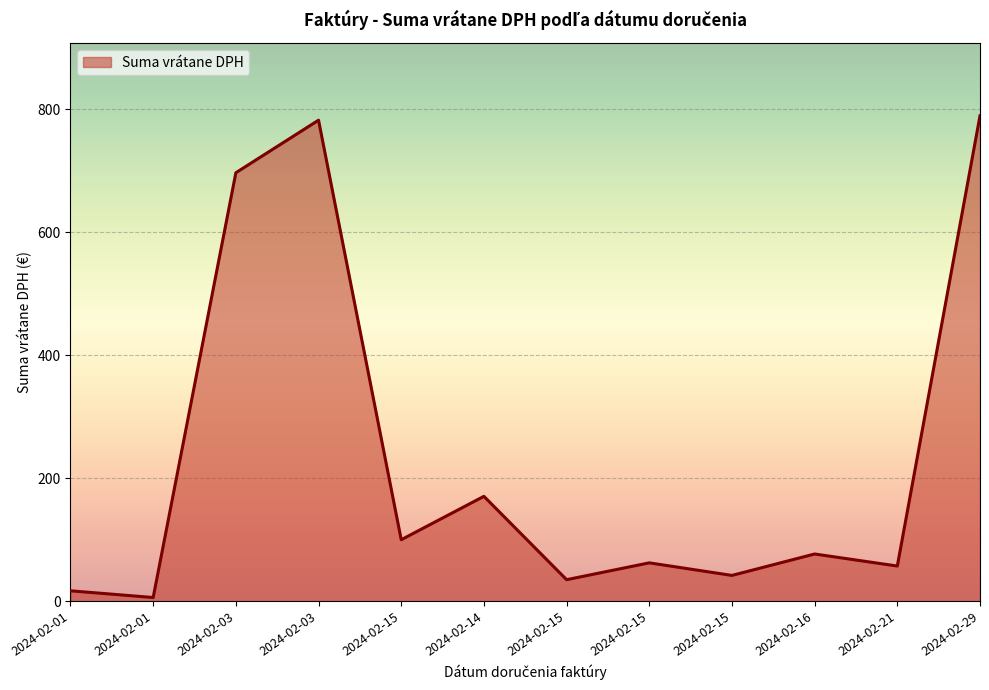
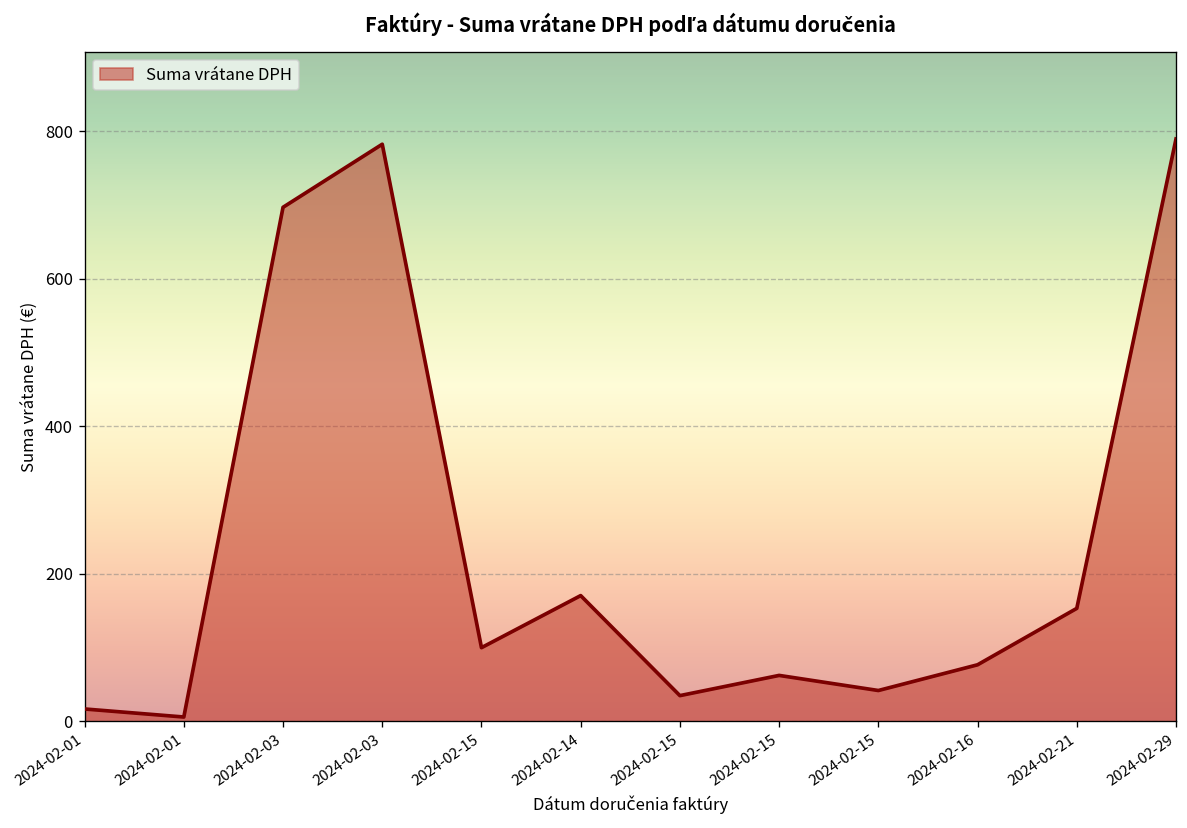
  {
    "2024-02-14": 170,
    "2024-02-16": 80,
-   "2024-02-21": 60,
+   "2024-02-21": 150,
    "2024-02-29": 790
  }
